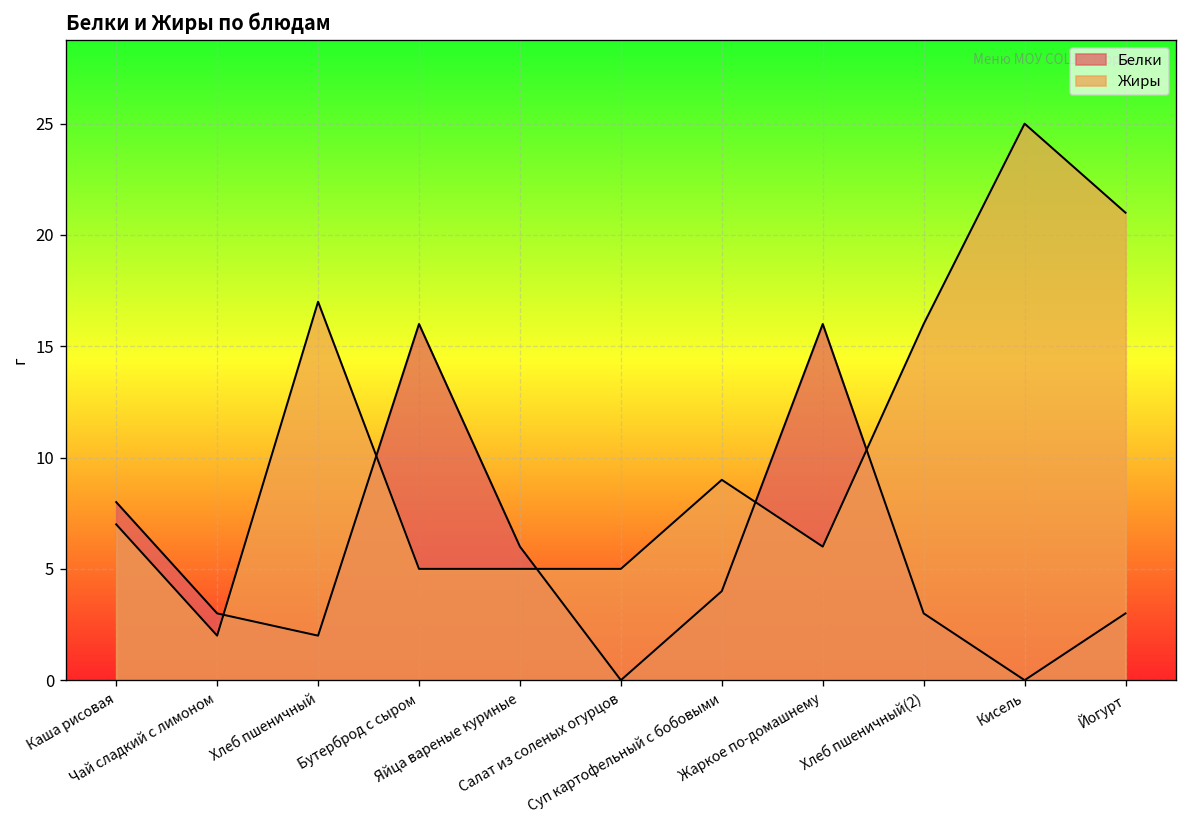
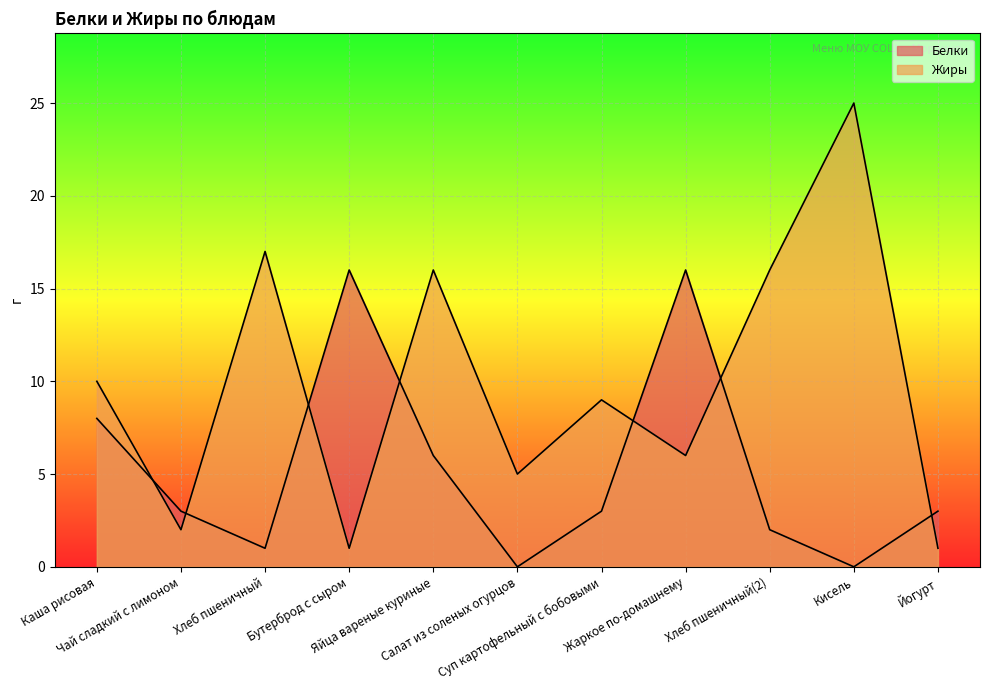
  {
    "Белки": {
      "Каша рисовая": 8,
      "Чай сладкий с лимоном": 3,
-     "Хлеб пшеничный": 2,
+     "Хлеб пшеничный": 1,
      "Бутерброд с сыром": 16,
      "Яйца вареные куриные": 6,
      "Салат из соленых огурцов": 0,
-     "Суп картофельный с бобовыми": 4,
+     "Суп картофельный с бобовыми": 3,
      "Жаркое по-домашнему": 16,
-     "Хлеб пшеничный(2)": 3,
+     "Хлеб пшеничный(2)": 2,
      "Кисель": 0,
      "Йогурт": 3
    },
    "Жиры": {
-     "Каша рисовая": 7,
+     "Каша рисовая": 10,
      "Чай сладкий с лимоном": 2,
      "Хлеб пшеничный": 17,
-     "Бутерброд с сыром": 5,
-     "Яйца вареные куриные": 5,
+     "Бутерброд с сыром": 1,
+     "Яйца вареные куриные": 16,
      "Салат из соленых огурцов": 5,
      "Суп картофельный с бобовыми": 9,
      "Жаркое по-домашнему": 6,
      "Хлеб пшеничный(2)": 16,
      "Кисель": 25,
-     "Йогурт": 21
+     "Йогурт": 1
    }
  }
